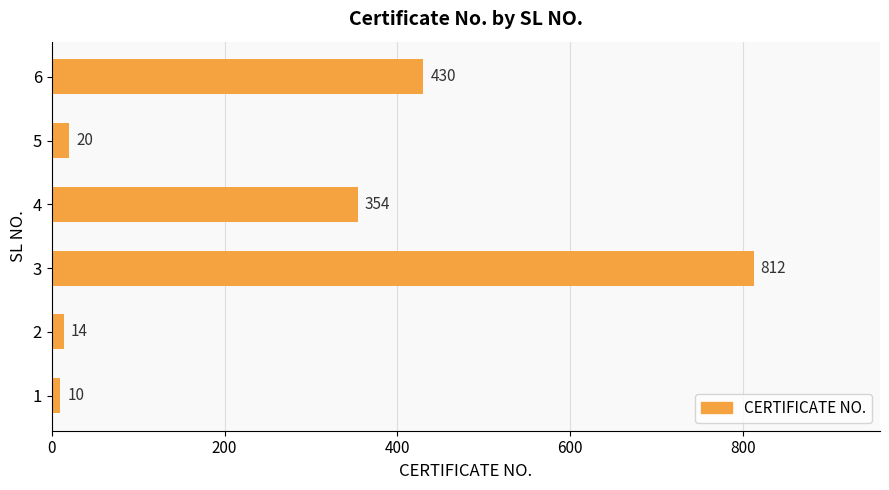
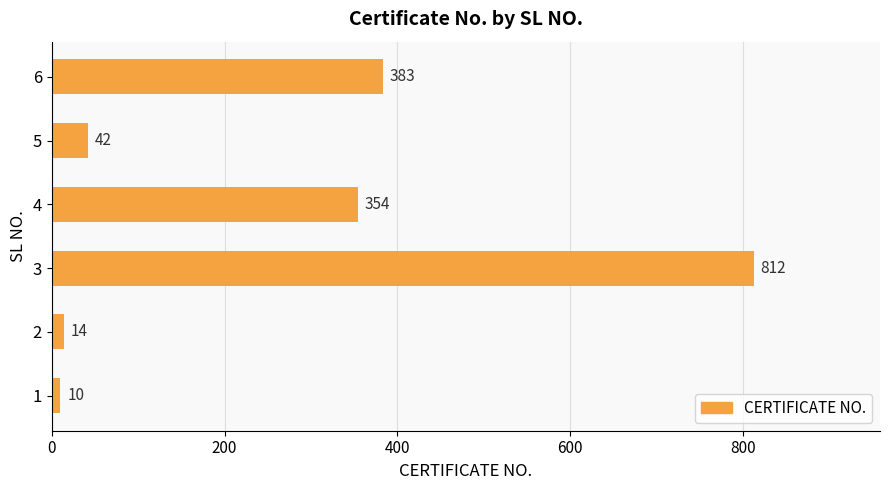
  {
-   "6": 430,
-   "5": 20,
+   "6": 383,
+   "5": 42,
    "4": 354,
    "3": 812,
    "2": 14,
    "1": 10
  }
